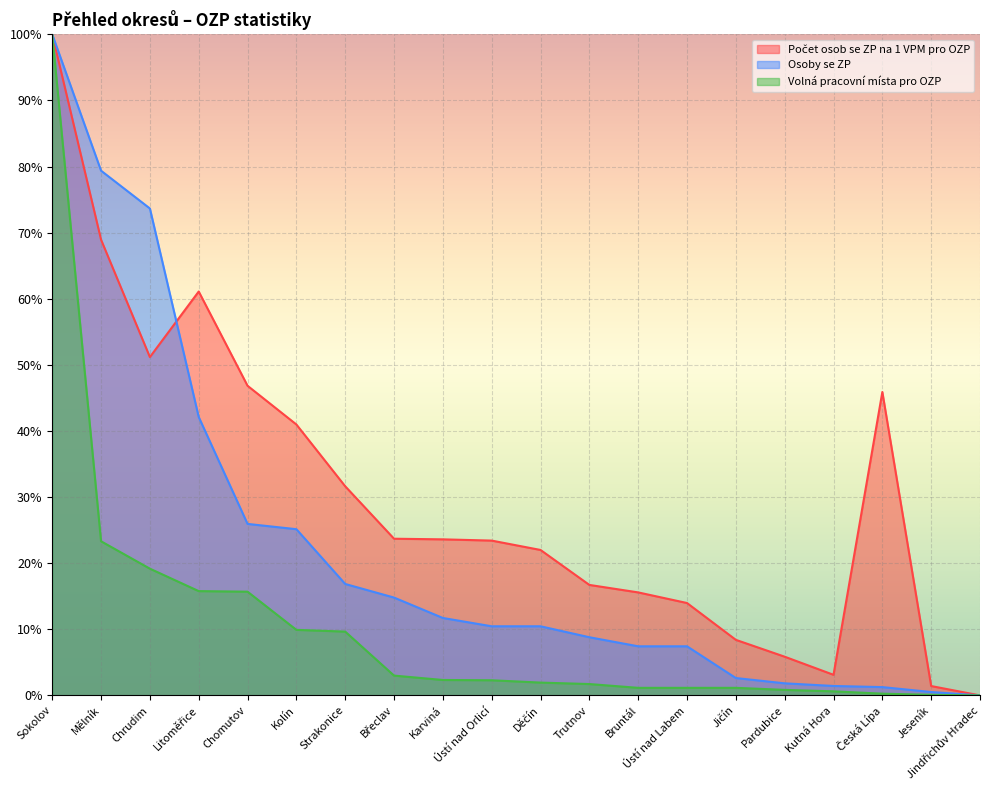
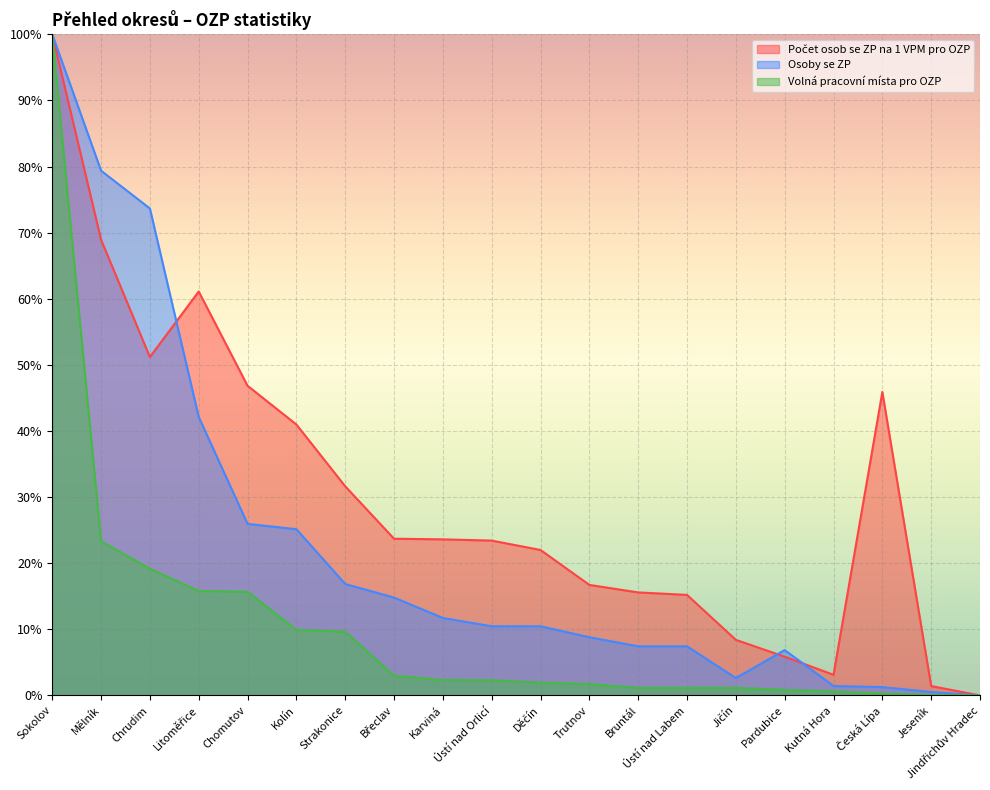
  {
    "Počet osob se ZP na 1 VPM pro OZP": {
      "Mělník": "69%",
      "Chrudim": "51%",
      "Litoměřice": "61%",
      "Chomutov": "47%",
      "Kolín": "41%",
      "Strakonice": "32%",
      "Břeclav": "24%",
      "Karviná": "24%",
      "Ústí nad Orlicí": "23%",
      "Děčín": "22%",
      "Trutnov": "17%",
      "Bruntál": "16%",
-     "Ústí nad Labem": "14%",
+     "Ústí nad Labem": "15%",
      "Jičín": "8%",
      "Pardubice": "6%",
      "Kutná Hora": "3%",
      "Česká Lípa": "46%",
      "Jeseník": "1%"
    },
    "Osoby se ZP": {
      "Mělník": "79%",
      "Chrudim": "74%",
      "Litoměřice": "42%",
      "Chomutov": "26%",
      "Kolín": "25%",
      "Strakonice": "17%",
      "Břeclav": "15%",
      "Karviná": "12%",
      "Ústí nad Orlicí": "10%",
      "Děčín": "10%",
      "Trutnov": "9%",
      "Bruntál": "7%",
      "Ústí nad Labem": "7%",
      "Jičín": "3%",
-     "Pardubice": "2%",
+     "Pardubice": "7%",
      "Kutná Hora": "1%",
      "Česká Lípa": "1%",
      "Jeseník": "1%"
    },
    "Volná pracovní místa pro OZP": {
      "Mělník": "23%",
      "Chrudim": "19%",
      "Litoměřice": "16%",
      "Chomutov": "16%",
      "Kolín": "10%",
      "Strakonice": "10%",
      "Břeclav": "3%",
      "Karviná": "2%",
      "Ústí nad Orlicí": "2%",
      "Děčín": "2%",
      "Trutnov": "2%",
      "Bruntál": "1%",
      "Ústí nad Labem": "1%",
      "Jičín": "1%",
      "Pardubice": "1%",
      "Kutná Hora": "1%",
      "Česká Lípa": "0%",
      "Jeseník": "0%"
    }
  }
